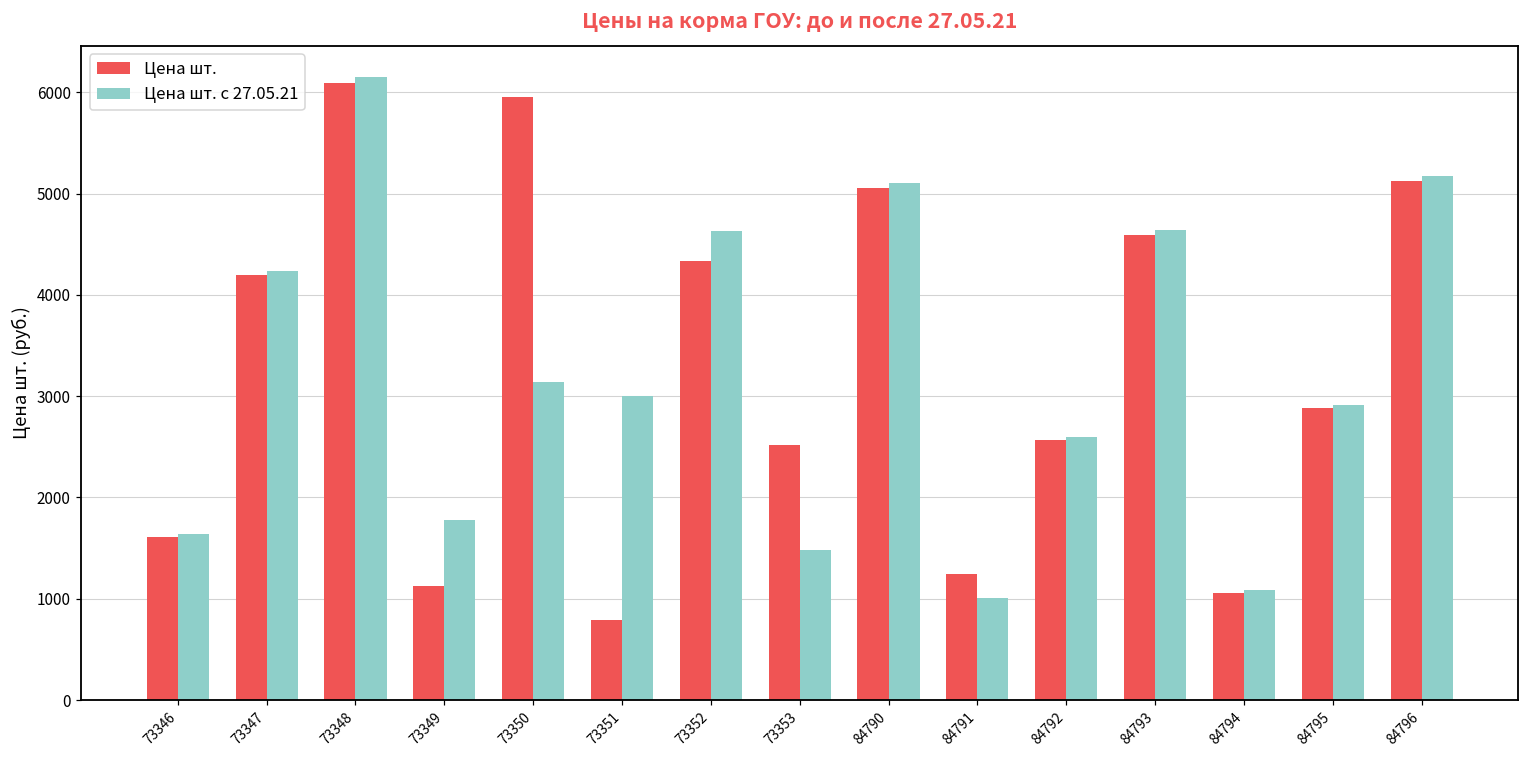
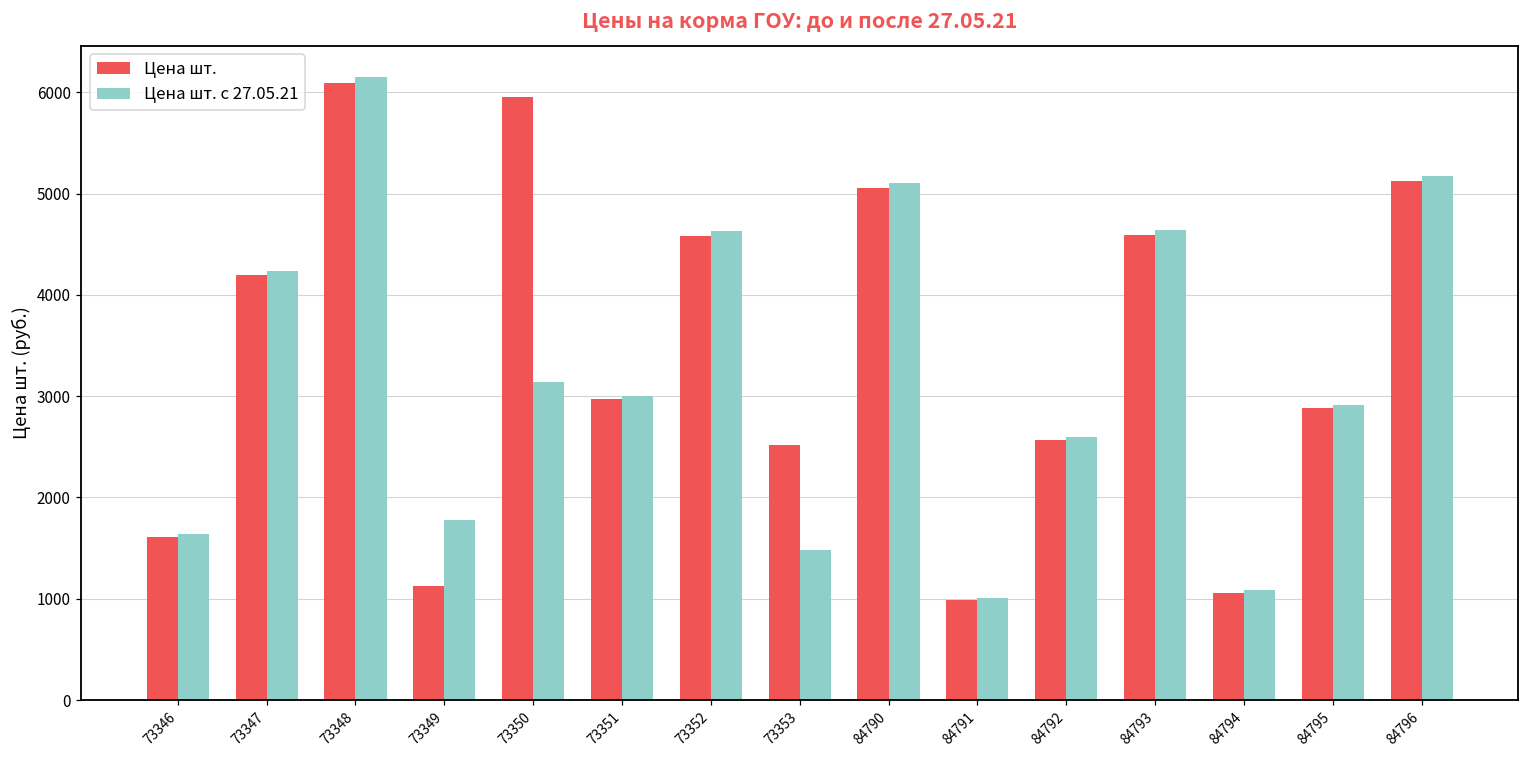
  {
    "Цена шт.": {
      "73346": 1600,
      "73347": 4200,
      "73348": 6100,
      "73349": 1100,
      "73350": 6000,
-     "73351": 800,
-     "73352": 4300,
+     "73351": 3000,
+     "73352": 4600,
      "73353": 2500,
      "84790": 5100,
-     "84791": 1200,
+     "84791": 1000,
      "84792": 2600,
      "84793": 4600,
      "84794": 1100,
      "84795": 2900,
      "84796": 5100
    },
    "Цена шт. с 27.05.21": {
      "73346": 1600,
      "73347": 4200,
      "73348": 6200,
      "73349": 1800,
      "73350": 3100,
      "73351": 3000,
      "73352": 4600,
      "73353": 1500,
      "84790": 5100,
      "84791": 1000,
      "84792": 2600,
      "84793": 4600,
      "84794": 1100,
      "84795": 2900,
      "84796": 5200
    }
  }
